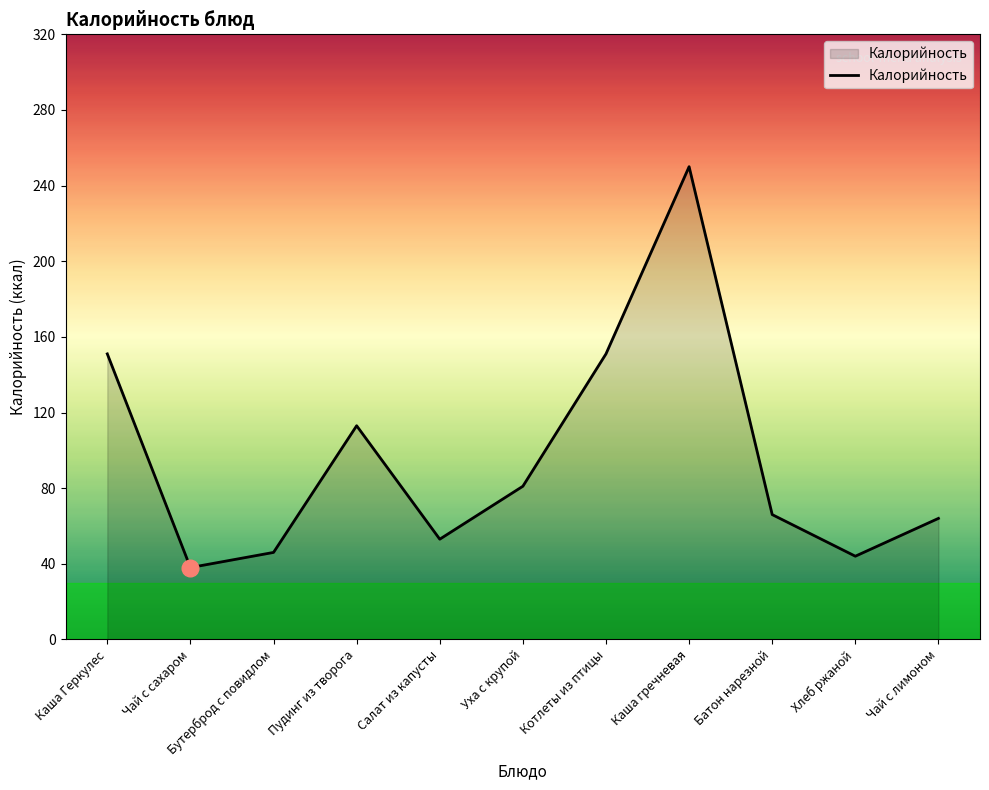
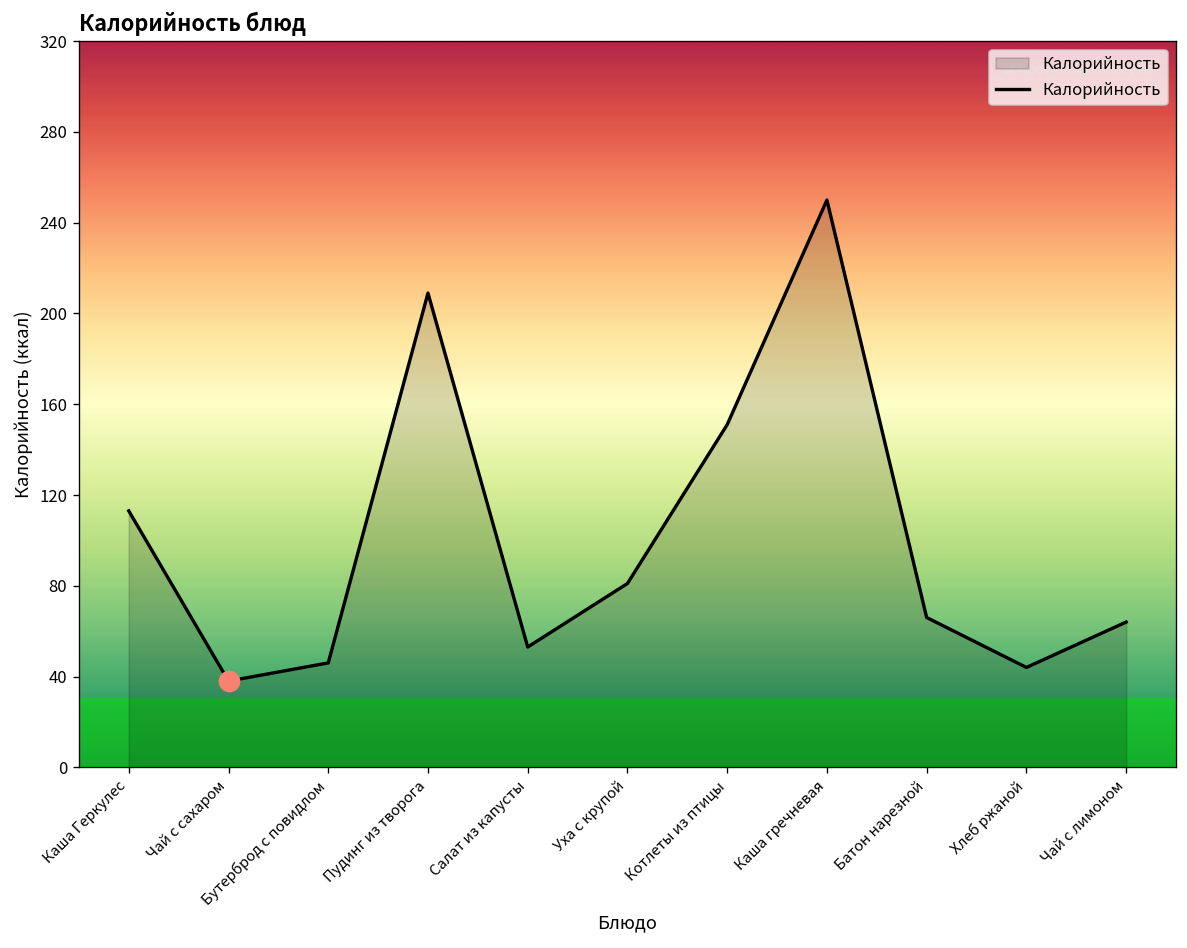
  {
    "Калорийность": {
-     "Каша Геркулес": 151,
+     "Каша Геркулес": 113,
      "Бутерброд с повидлом": 46,
-     "Пудинг из творога": 113,
+     "Пудинг из творога": 209,
      "Салат из капусты": 53,
      "Уха с крупой": 81,
      "Котлеты из птицы": 151,
      "Каша гречневая": 250,
      "Батон нарезной": 66,
      "Хлеб ржаной": 44,
      "Чай с лимоном": 64
    }
  }
